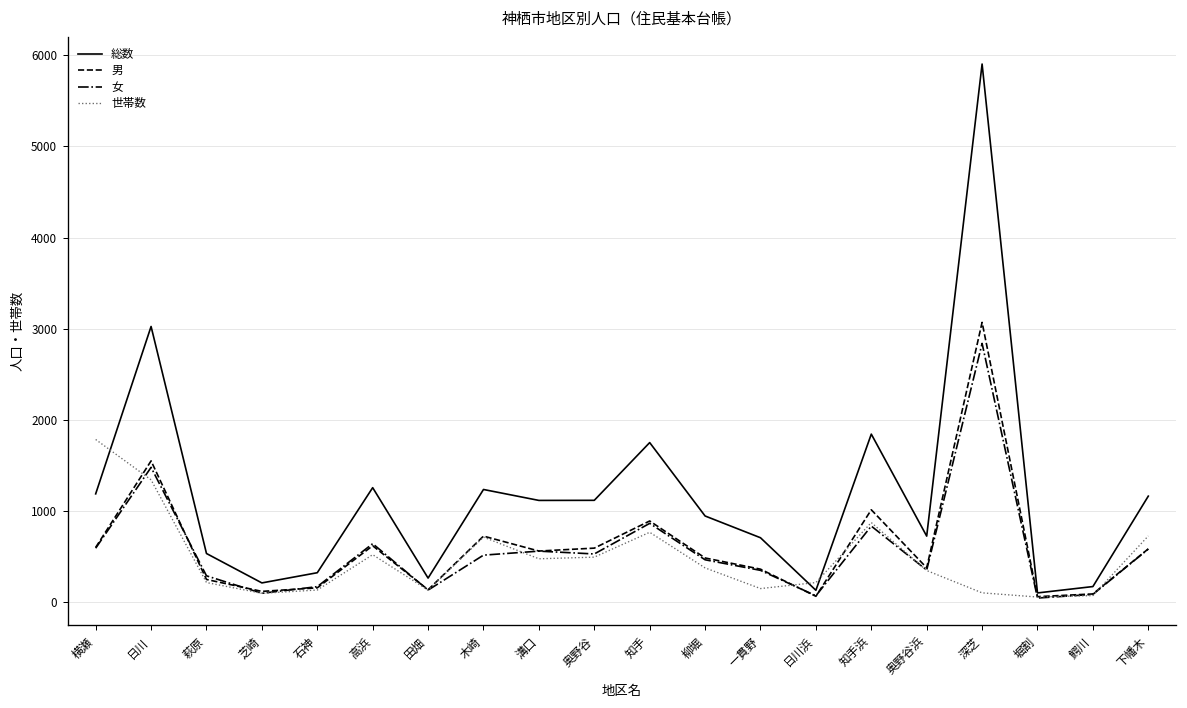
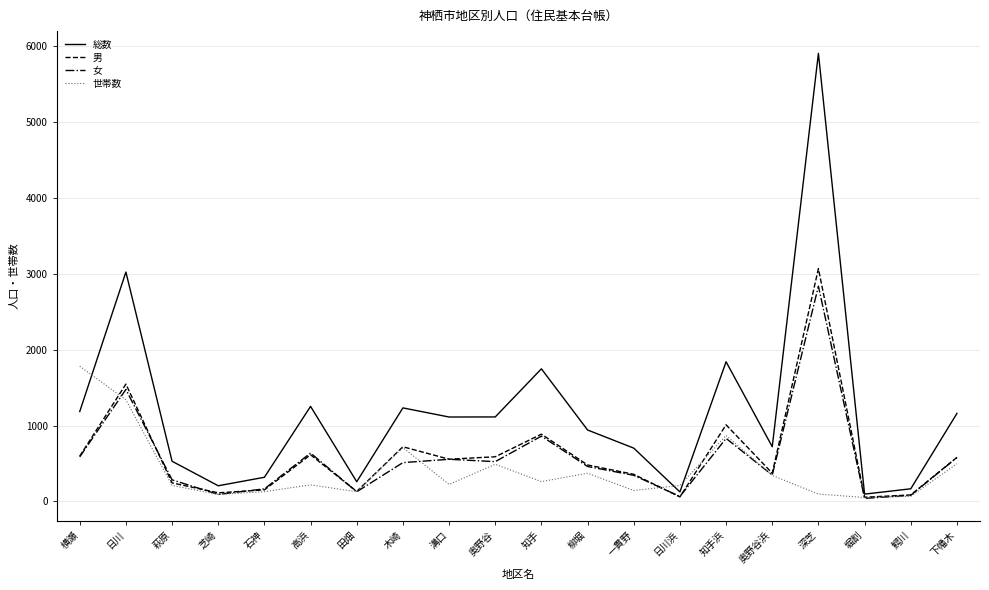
  {
    "世帯数": {
      "横瀬": 1800,
      "日川": 1300,
      "萩原": 200,
-     "高浜": 500,
-     "溝口": 500,
+     "高浜": 200,
+     "溝口": 200,
      "奥野谷": 500,
-     "知手": 800,
+     "知手": 300,
      "柳堀": 400,
      "一貫野": 100,
      "日川浜": 200,
      "知手浜": 900,
      "深芝": 100,
-     "下幡木": 700
+     "下幡木": 500
    }
  }
